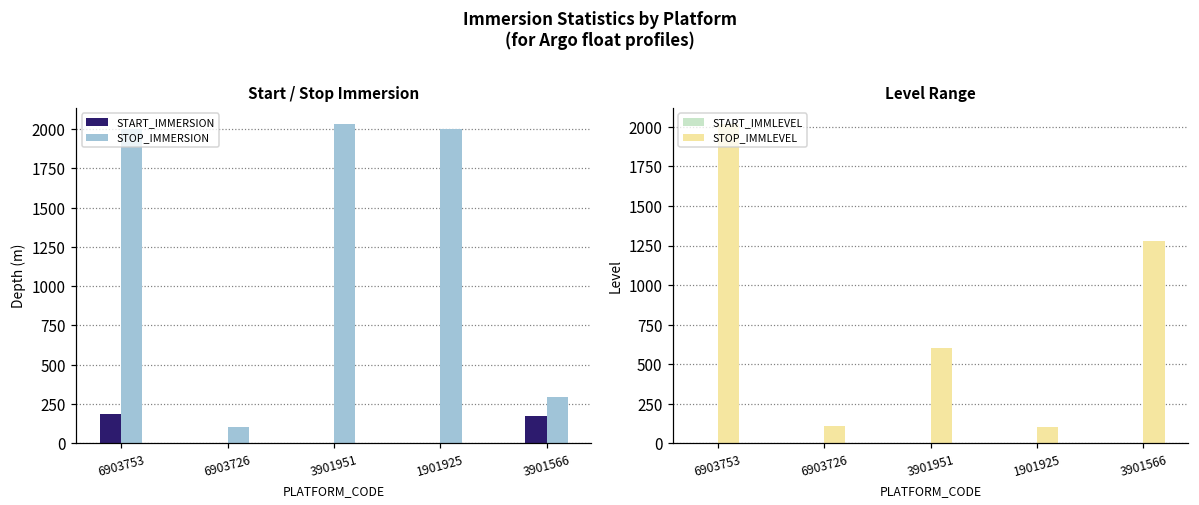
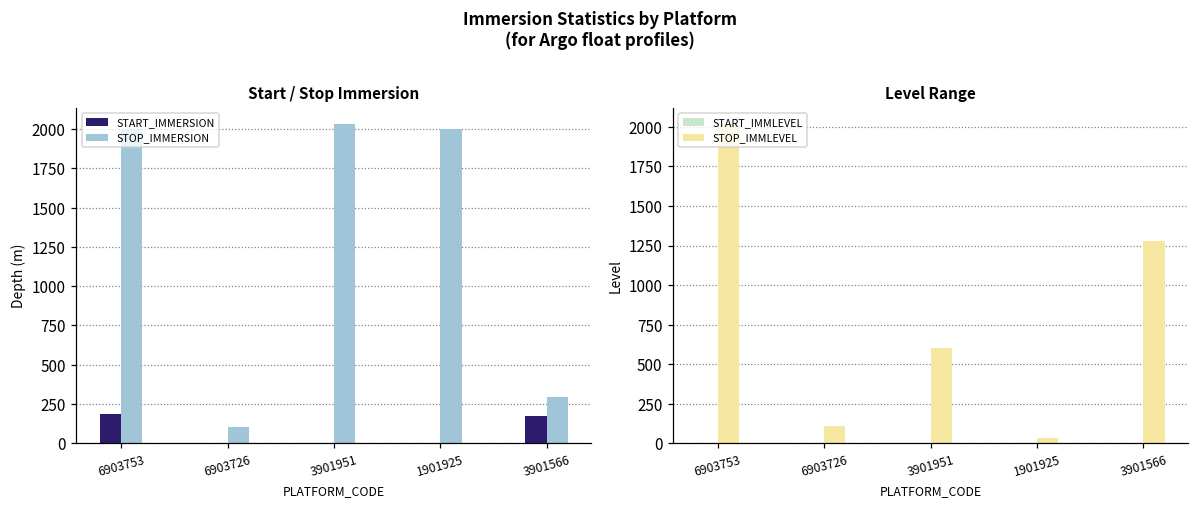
  {
    "Start / Stop Immersion": {
      "START_IMMERSION": {
        "6903753": 190,
        "3901566": 170
      },
      "STOP_IMMERSION": {
        "6903726": 100,
        "3901951": 2030,
        "1901925": 2000,
        "3901566": 300
      }
    },
    "Level Range": {
      "START_IMMLEVEL": {
        "6903753": 0,
        "6903726": 0,
        "3901951": 0,
        "1901925": 0,
        "3901566": 0
      },
      "STOP_IMMLEVEL": {
        "6903726": 110,
        "3901951": 600,
-       "1901925": 100,
+       "1901925": 30,
        "3901566": 1280
      }
    }
  }
